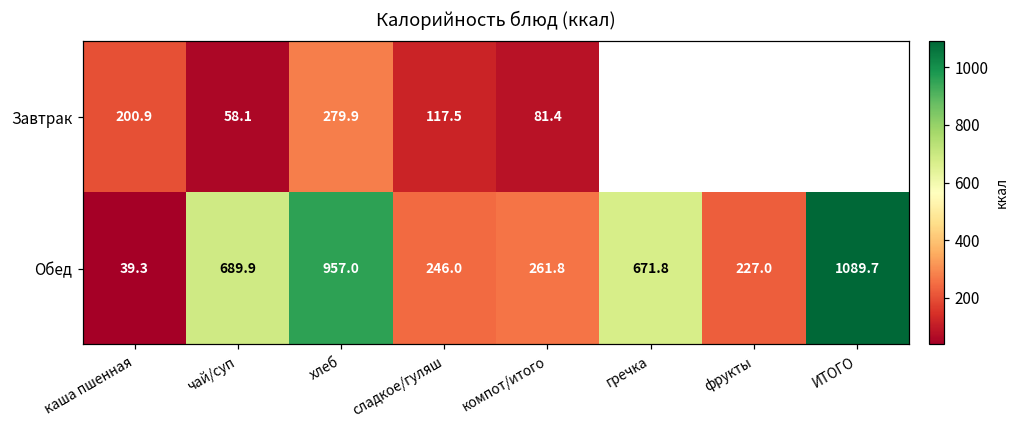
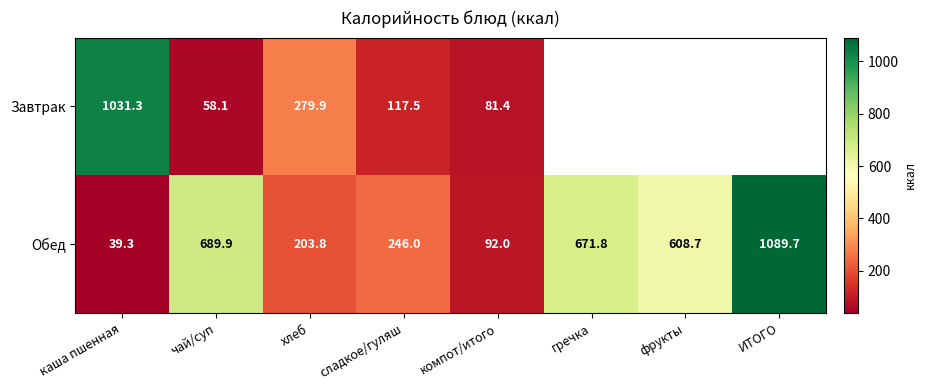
  {
    "Завтрак": {
-     "каша пшенная": 200.9,
+     "каша пшенная": 1031.3,
      "чай/суп": 58.1,
      "хлеб": 279.9,
      "сладкое/гуляш": 117.5,
      "компот/итого": 81.4
    },
    "Обед": {
      "каша пшенная": 39.3,
      "чай/суп": 689.9,
-     "хлеб": 957.0,
+     "хлеб": 203.8,
      "сладкое/гуляш": 246.0,
-     "компот/итого": 261.8,
+     "компот/итого": 92.0,
      "гречка": 671.8,
-     "фрукты": 227.0,
+     "фрукты": 608.7,
      "ИТОГО": 1089.7
    }
  }
